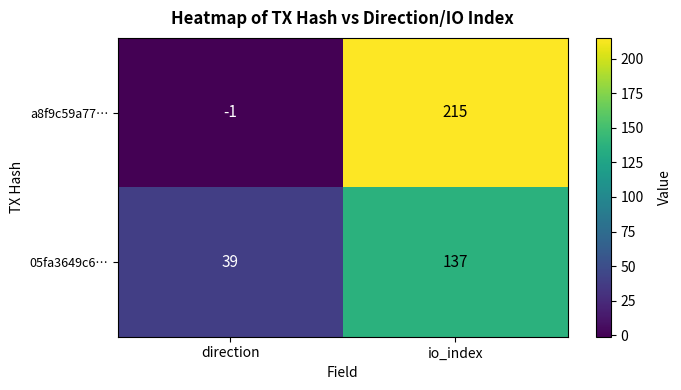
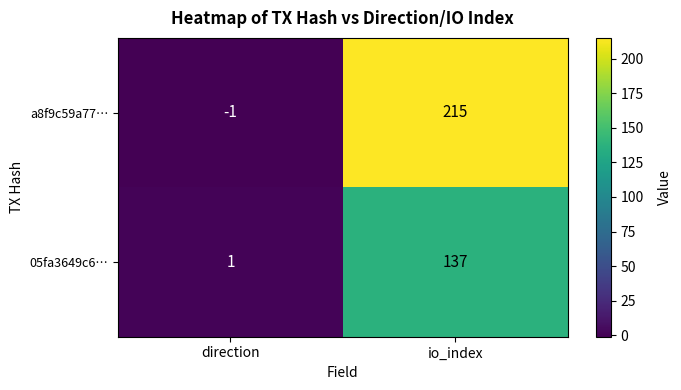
  {
    "a8f9c59a77…": {
      "direction": -1,
      "io_index": 215
    },
    "05fa3649c6…": {
-     "direction": 39,
+     "direction": 1,
      "io_index": 137
    }
  }
